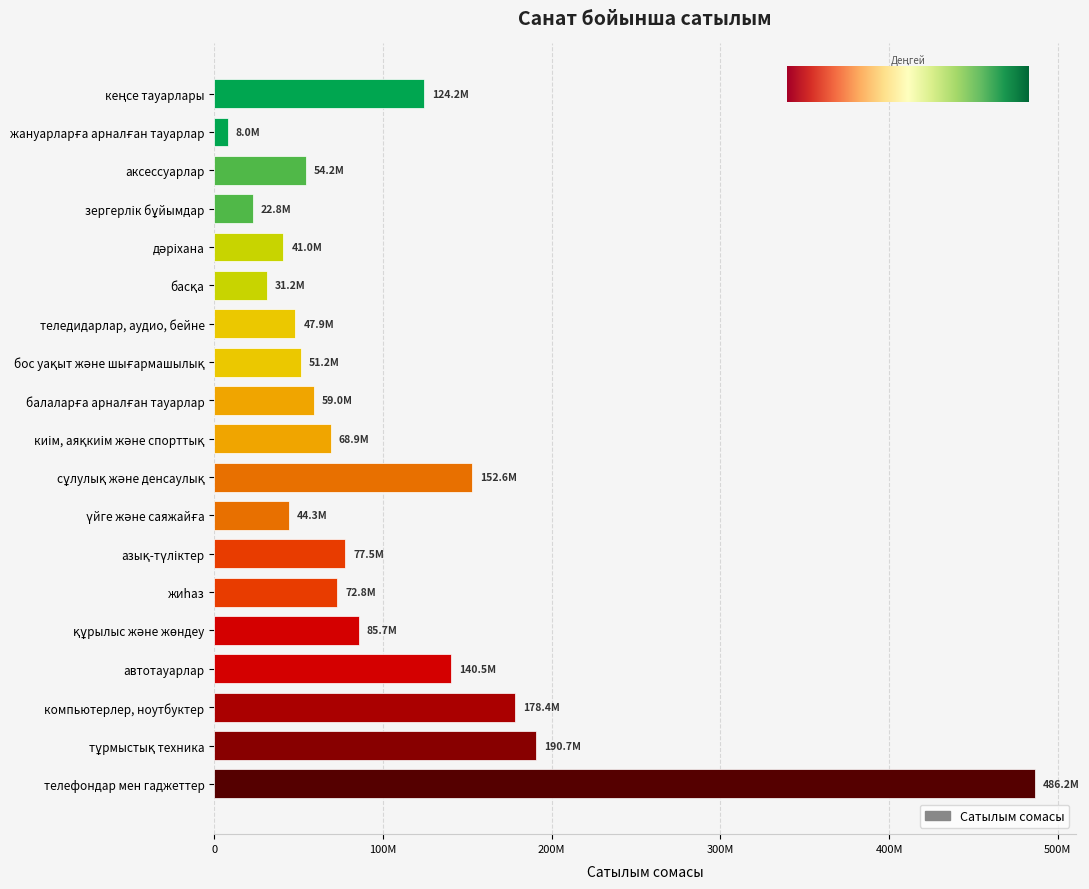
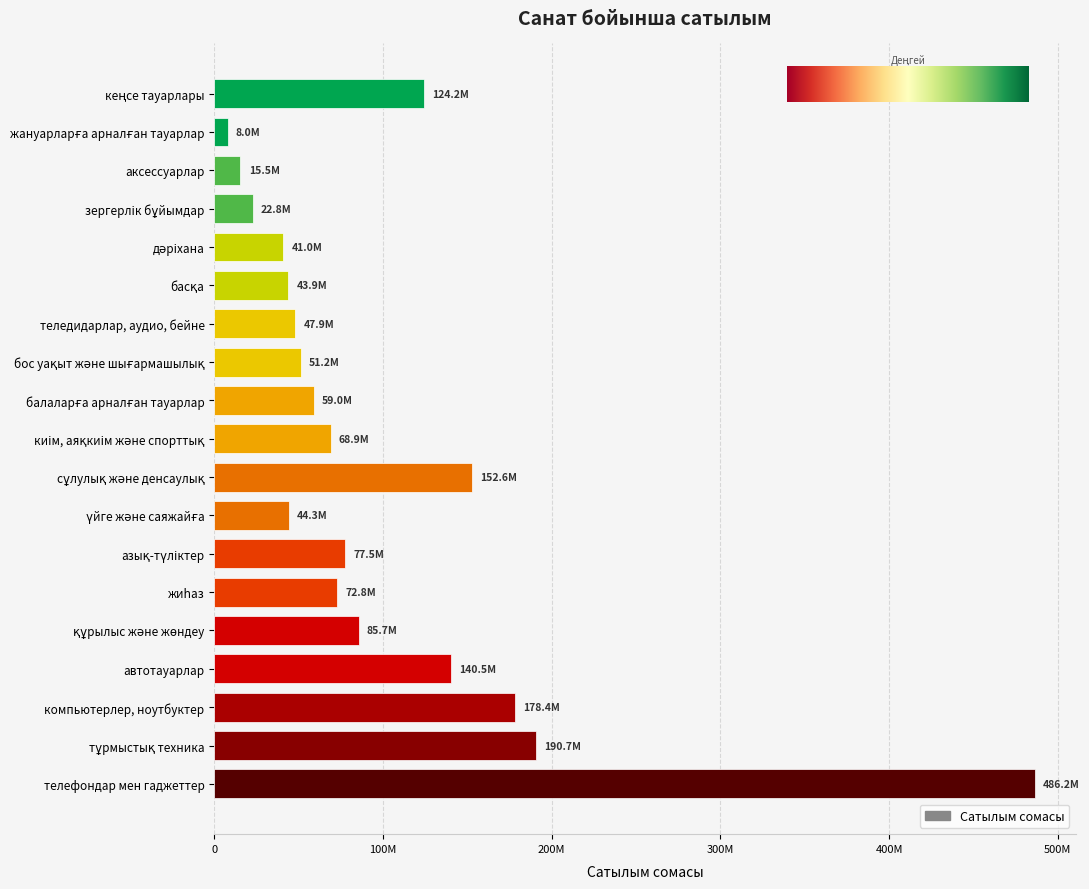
  {
    "кеңсе тауарлары": "124.2M",
    "жануарларға арналған тауарлар": "8.0M",
-   "аксессуарлар": "54.2M",
+   "аксессуарлар": "15.5M",
    "зергерлік бұйымдар": "22.8M",
    "дәріхана": "41.0M",
-   "басқа": "31.2M",
+   "басқа": "43.9M",
    "теледидарлар, аудио, бейне": "47.9M",
    "бос уақыт және шығармашылық": "51.2M",
    "балаларға арналған тауарлар": "59.0M",
    "киім, аяқкиім және спорттық": "68.9M",
    "сұлулық және денсаулық": "152.6M",
    "үйге және саяжайға": "44.3M",
    "азық-түліктер": "77.5M",
    "жиһаз": "72.8M",
    "құрылыс және жөндеу": "85.7M",
    "автотауарлар": "140.5M",
    "компьютерлер, ноутбуктер": "178.4M",
    "тұрмыстық техника": "190.7M",
    "телефондар мен гаджеттер": "486.2M"
  }
